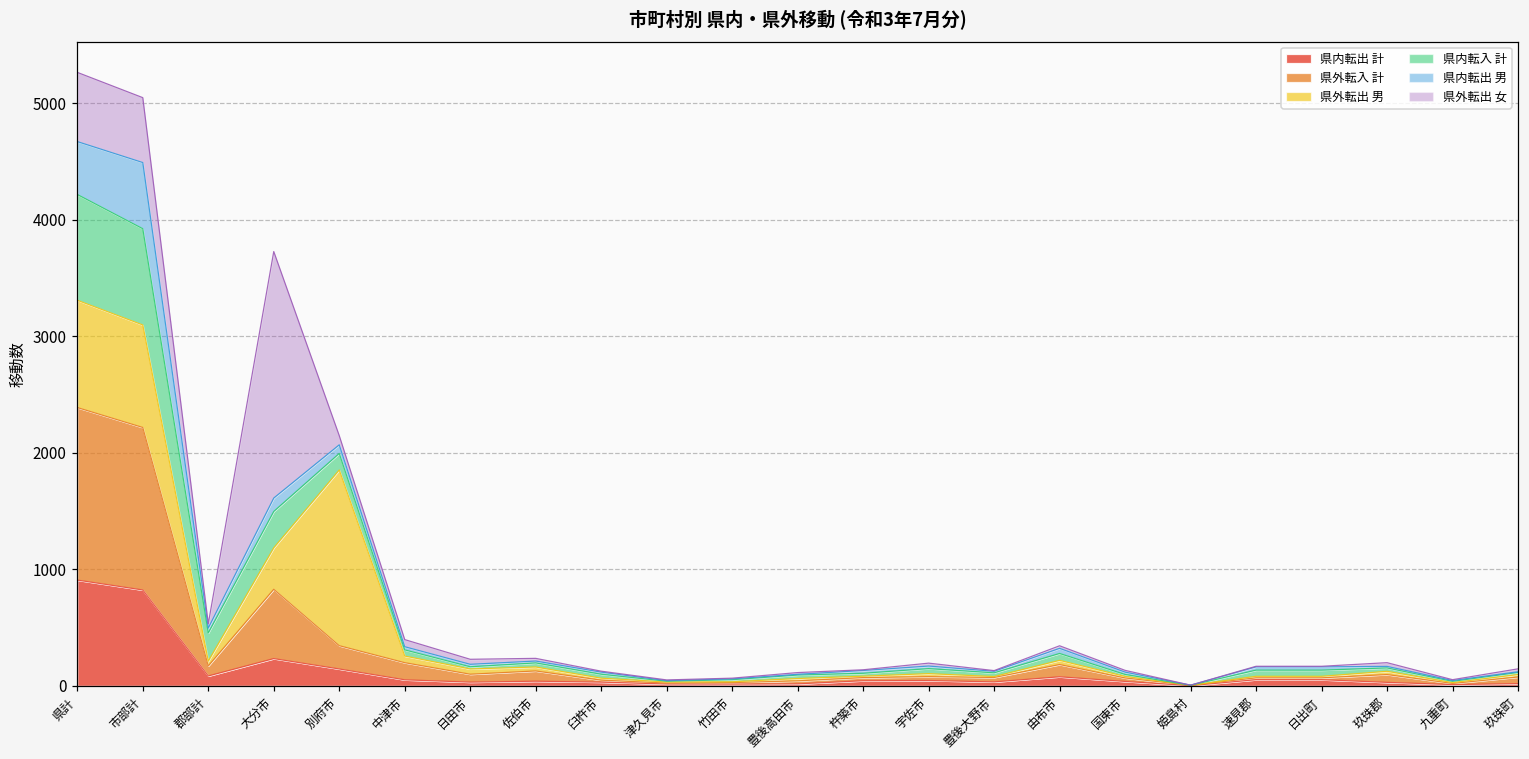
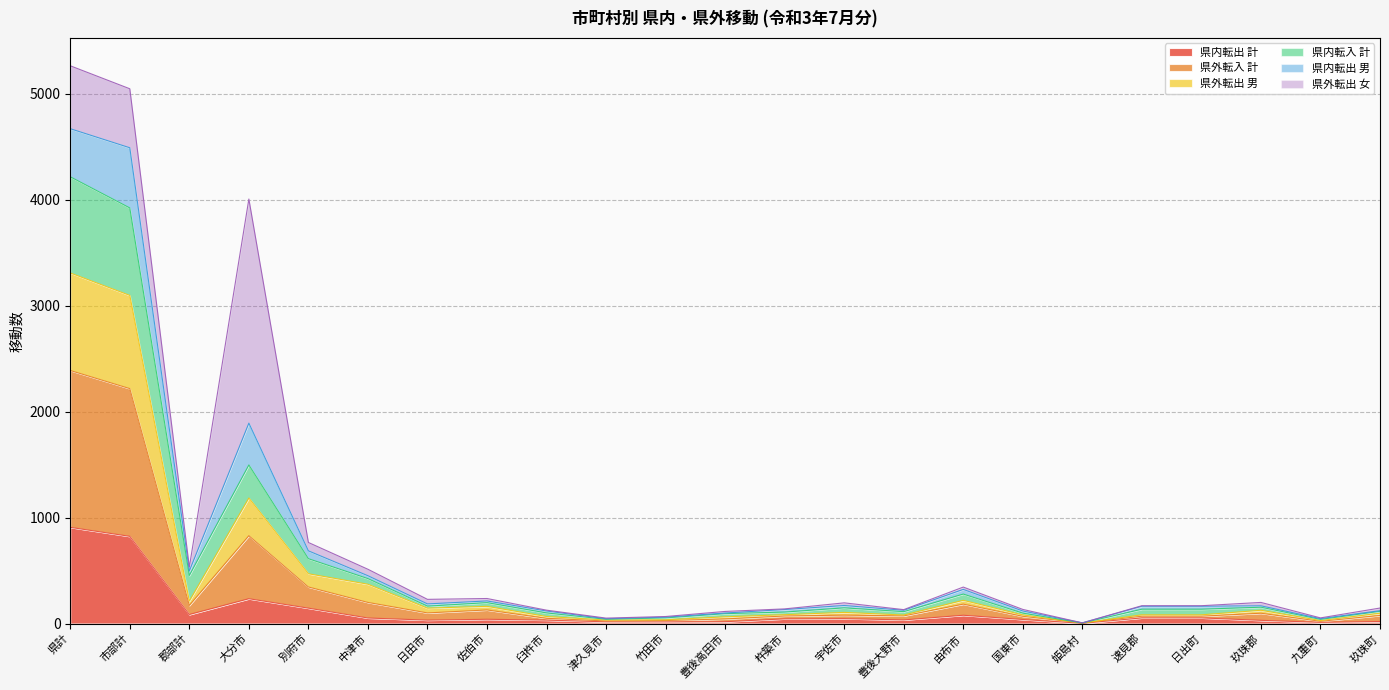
  {
    "県外転出 男": {
      "県計": 920,
      "市部計": 880,
      "郡部計": 40,
      "大分市": 360,
-     "別府市": 1510,
-     "中津市": 60,
+     "別府市": 130,
+     "中津市": 170,
      "佐伯市": 30,
      "宇佐市": 30,
      "由布市": 40,
      "玖珠郡": 30
    },
    "県内転入 計": {
      "県計": 910,
      "市部計": 830,
      "郡部計": 240,
      "大分市": 310,
      "別府市": 140,
      "中津市": 50,
      "杵築市": 30,
      "由布市": 60,
      "速見郡": 50,
      "日出町": 50
    },
    "県内転出 男": {
      "県計": 450,
      "市部計": 570,
      "郡部計": 40,
-     "大分市": 120,
+     "大分市": 400,
      "別府市": 70,
      "中津市": 30
    },
    "県外転出 女": {
      "県計": 590,
      "市部計": 560,
      "郡部計": 40,
      "大分市": 2120,
      "別府市": 80,
      "中津市": 60,
      "日田市": 40,
      "宇佐市": 30,
      "玖珠郡": 30,
      "玖珠町": 30
    }
  }
